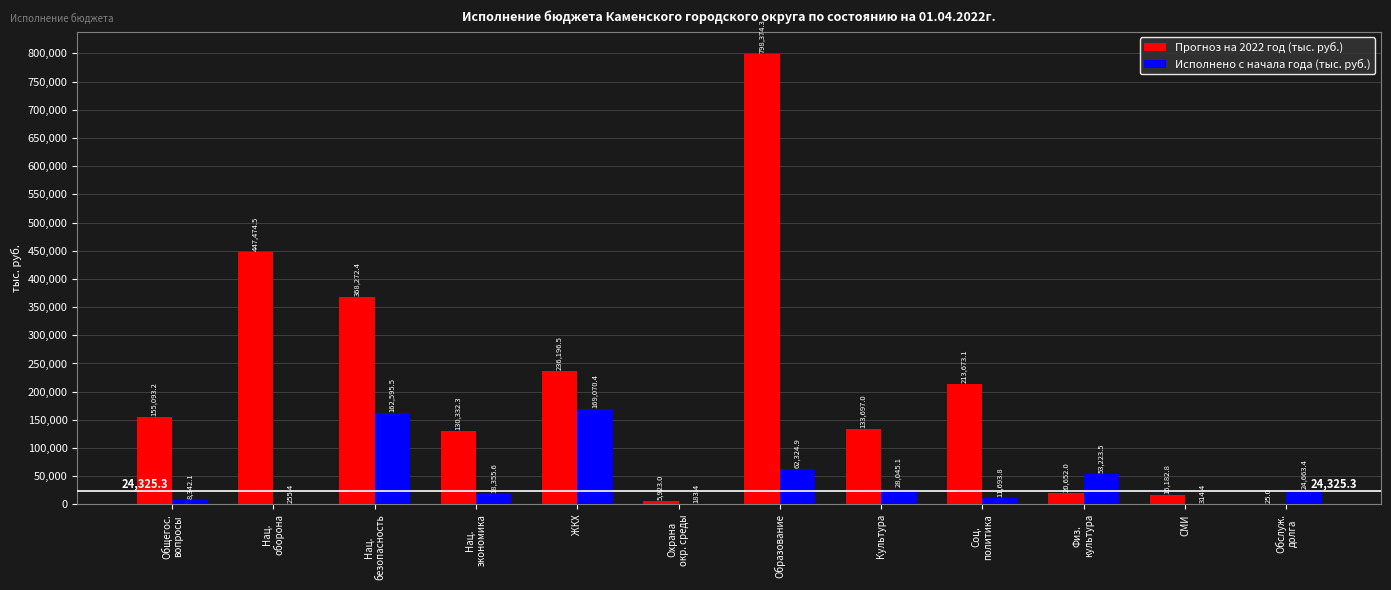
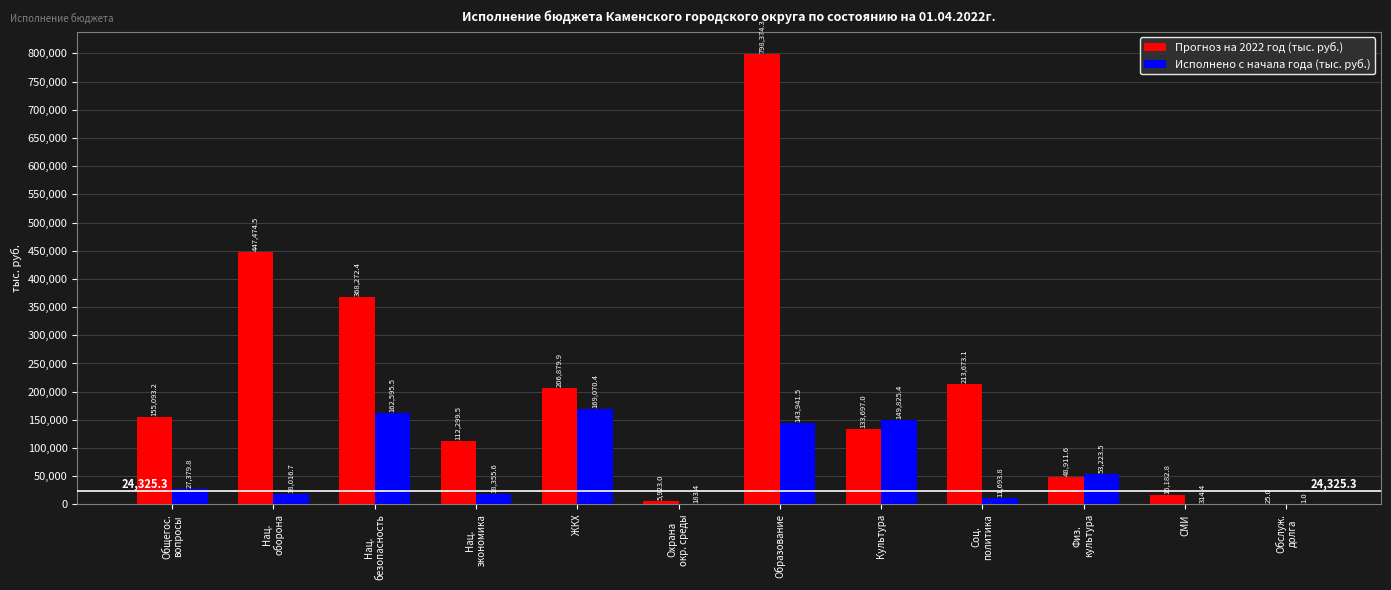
  {
    "Прогноз на 2022 год (тыс. руб.)": {
      "Общегос. вопросы": "155,093.2",
      "Нац. oборона": "447,474.5",
      "Нац. безопасность": "368,272.4",
-     "Нац. экономика": "130,332.3",
-     "ЖКХ": "236,196.5",
+     "Нац. экономика": "112,299.5",
+     "ЖКХ": "206,879.9",
      "Охрана окр. среды": "5,923.0",
      "Образование": "798,374.3",
      "Культура": "133,697.0",
      "Соц. политика": "213,673.1",
-     "Физ. культура": "20,652.0",
+     "Физ. культура": "48,911.6",
      "СМИ": "16,182.8",
      "Обслуж. долга": "25.0"
    },
    "Исполнено с начала года (тыс. руб.)": {
-     "Общегос. вопросы": "8,342.1",
-     "Нац. oборона": "255.4",
+     "Общегос. вопросы": "27,379.8",
+     "Нац. oборона": "18,016.7",
      "Нац. безопасность": "162,595.5",
      "Нац. экономика": "18,355.6",
      "ЖКХ": "169,070.4",
      "Охрана окр. среды": "183.4",
-     "Образование": "62,324.9",
-     "Культура": "28,045.1",
+     "Образование": "143,941.5",
+     "Культура": "149,825.4",
      "Соц. политика": "11,693.8",
      "Физ. культура": "53,223.5",
      "СМИ": "314.4",
-     "Обслуж. долга": "24,663.4"
+     "Обслуж. долга": "1.0"
    }
  }
